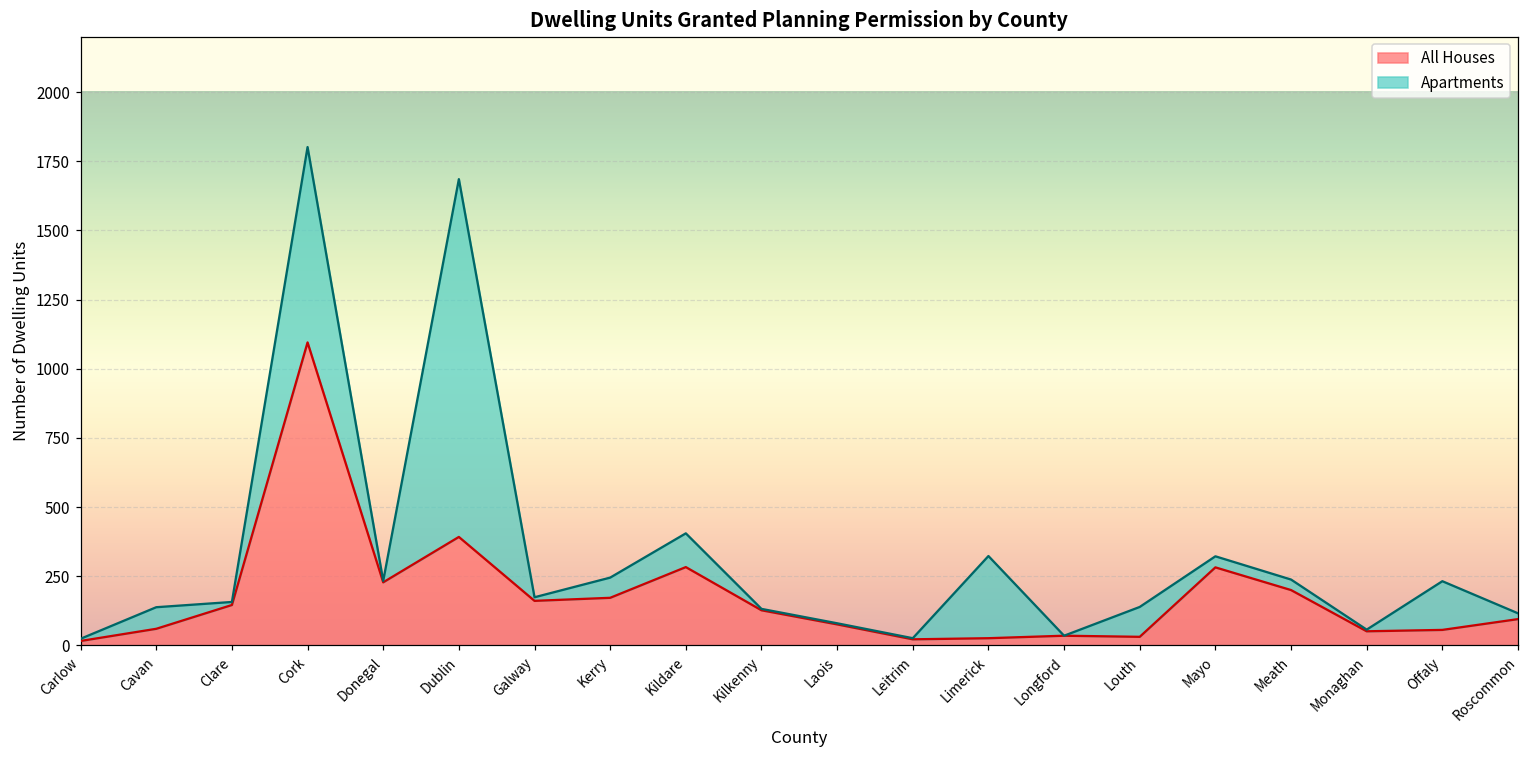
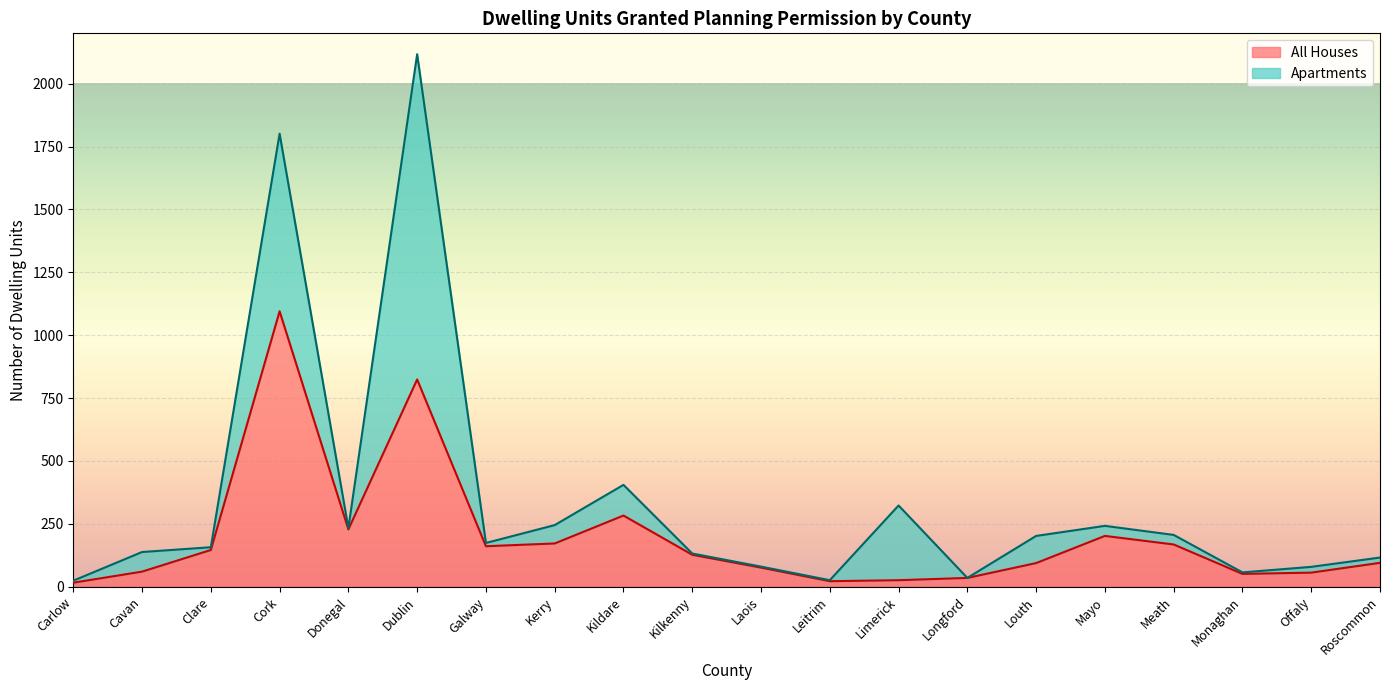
  {
    "All Houses": {
      "Cavan": 60,
      "Clare": 150,
      "Cork": 1100,
-     "Dublin": 390,
+     "Dublin": 820,
      "Galway": 160,
      "Kerry": 170,
      "Kildare": 280,
      "Limerick": 30,
-     "Louth": 30,
-     "Mayo": 280,
-     "Meath": 200,
+     "Louth": 90,
+     "Mayo": 200,
+     "Meath": 170,
      "Offaly": 60,
      "Roscommon": 100
    },
    "Apartments": {
      "Cavan": 80,
      "Clare": 10,
      "Cork": 710,
      "Dublin": 1290,
      "Galway": 10,
      "Kerry": 70,
      "Kildare": 120,
      "Limerick": 300,
      "Louth": 110,
      "Mayo": 40,
      "Meath": 40,
-     "Offaly": 180,
+     "Offaly": 20,
      "Roscommon": 20
    }
  }
